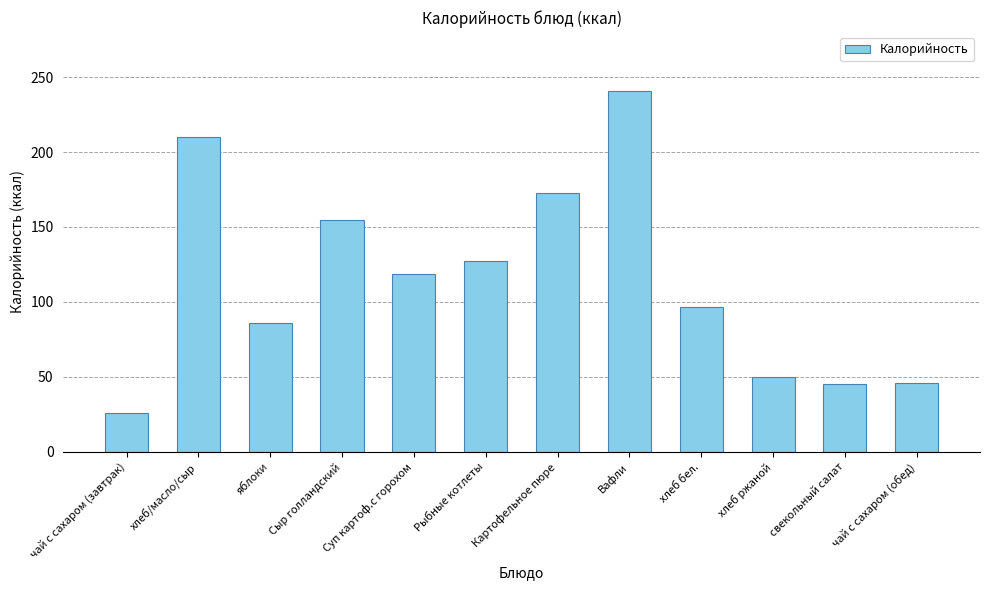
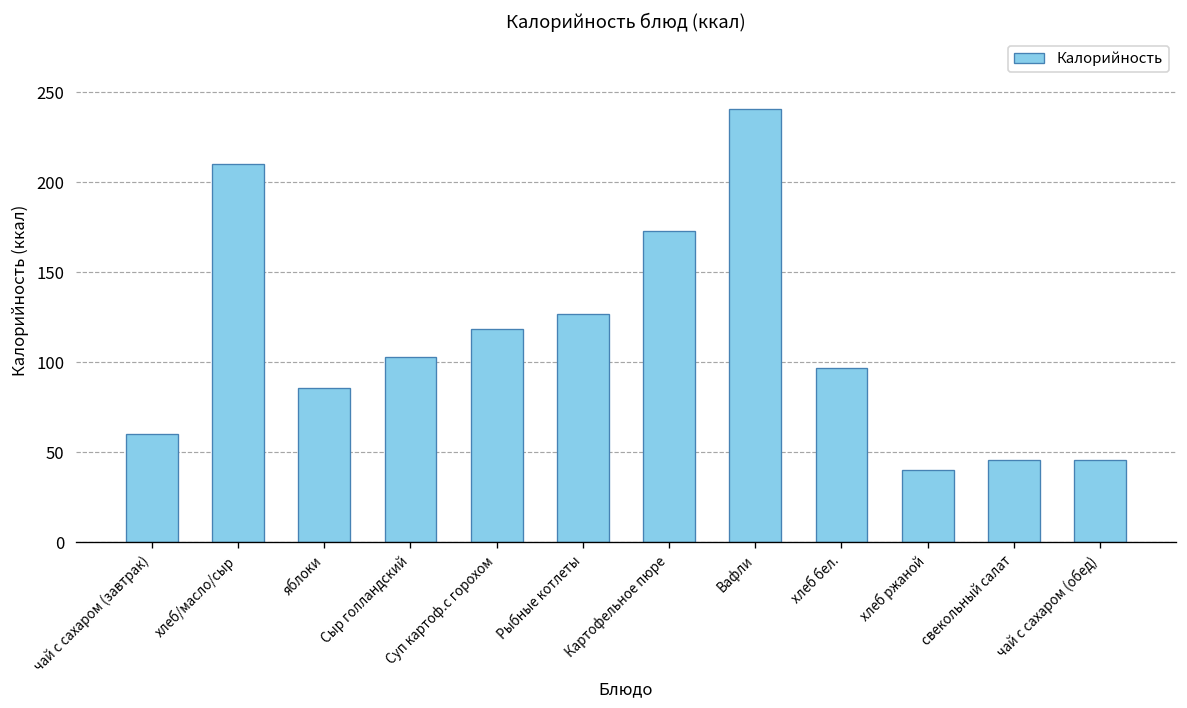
  {
-   "чай с сахаром (завтрак)": 26,
+   "чай с сахаром (завтрак)": 60,
    "хлеб/масло/сыр": 210,
    "яблоки": 86,
-   "Сыр голландский": 155,
+   "Сыр голландский": 103,
    "Суп картоф.с горохом": 119,
    "Рыбные котлеты": 127,
    "Картофельное пюре": 173,
    "Вафли": 241,
    "хлеб бел.": 97,
-   "хлеб ржаной": 50,
+   "хлеб ржаной": 40,
    "свекольный салат": 46,
    "чай с сахаром (обед)": 46
  }
